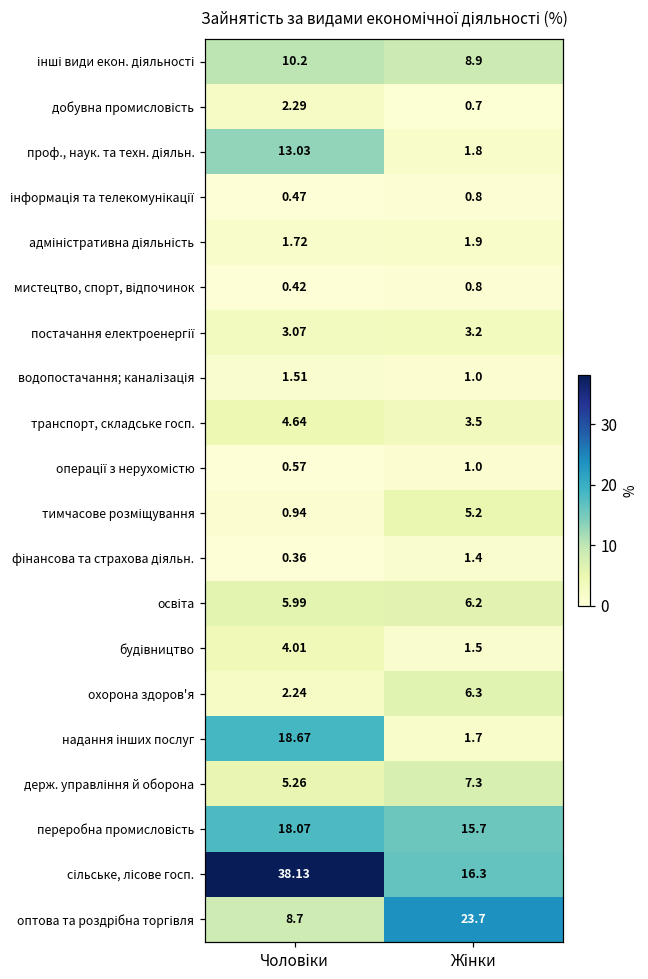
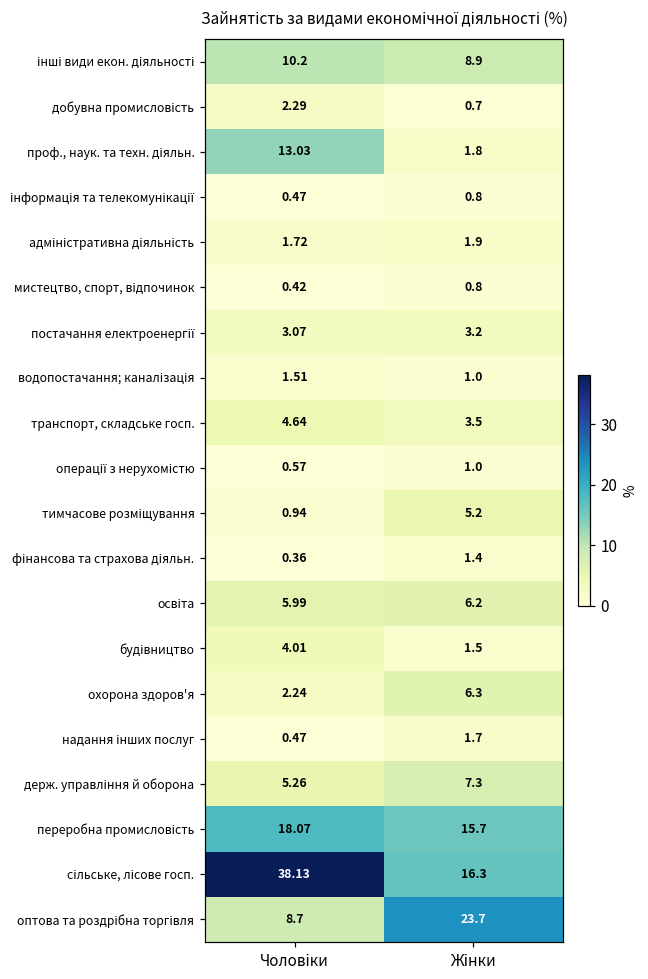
  {
    "інші види екон. діяльності": {
      "Чоловіки": 10.2,
      "Жінки": 8.9
    },
    "добувна промисловість": {
      "Чоловіки": 2.29,
      "Жінки": 0.7
    },
    "проф., наук. та техн. діяльн.": {
      "Чоловіки": 13.03,
      "Жінки": 1.8
    },
    "інформація та телекомунікації": {
      "Чоловіки": 0.47,
      "Жінки": 0.8
    },
    "адміністративна діяльність": {
      "Чоловіки": 1.72,
      "Жінки": 1.9
    },
    "мистецтво, спорт, відпочинок": {
      "Чоловіки": 0.42,
      "Жінки": 0.8
    },
    "постачання електроенергії": {
      "Чоловіки": 3.07,
      "Жінки": 3.2
    },
    "водопостачання; каналізація": {
      "Чоловіки": 1.51,
      "Жінки": 1.0
    },
    "транспорт, складське госп.": {
      "Чоловіки": 4.64,
      "Жінки": 3.5
    },
    "операції з нерухомістю": {
      "Чоловіки": 0.57,
      "Жінки": 1.0
    },
    "тимчасове розміщування": {
      "Чоловіки": 0.94,
      "Жінки": 5.2
    },
    "фінансова та страхова діяльн.": {
      "Чоловіки": 0.36,
      "Жінки": 1.4
    },
    "освіта": {
      "Чоловіки": 5.99,
      "Жінки": 6.2
    },
    "будівництво": {
      "Чоловіки": 4.01,
      "Жінки": 1.5
    },
    "охорона здоров'я": {
      "Чоловіки": 2.24,
      "Жінки": 6.3
    },
    "надання інших послуг": {
-     "Чоловіки": 18.67,
+     "Чоловіки": 0.47,
      "Жінки": 1.7
    },
    "держ. управління й оборона": {
      "Чоловіки": 5.26,
      "Жінки": 7.3
    },
    "переробна промисловість": {
      "Чоловіки": 18.07,
      "Жінки": 15.7
    },
    "сільське, лісове госп.": {
      "Чоловіки": 38.13,
      "Жінки": 16.3
    },
    "оптова та роздрібна торгівля": {
      "Чоловіки": 8.7,
      "Жінки": 23.7
    }
  }
